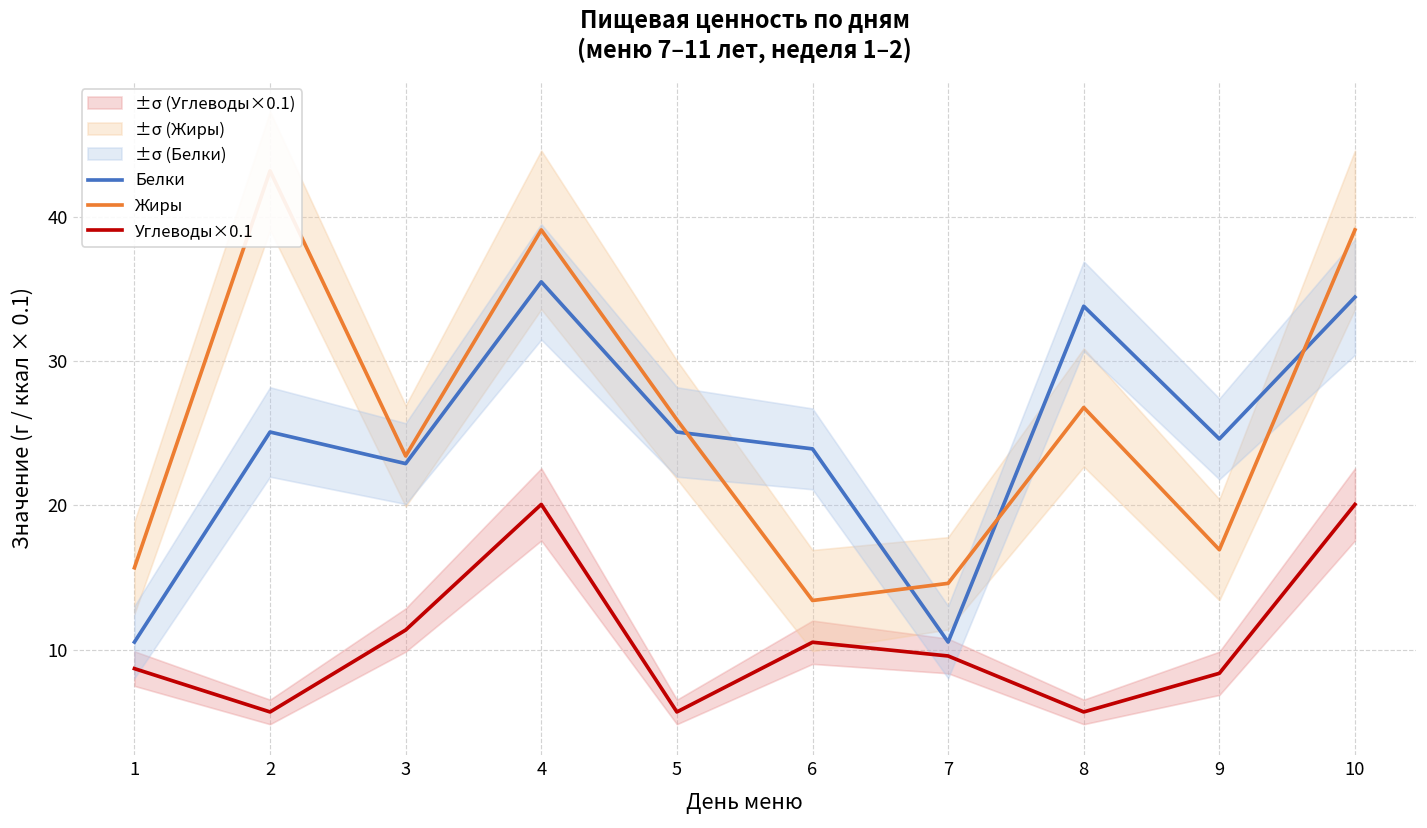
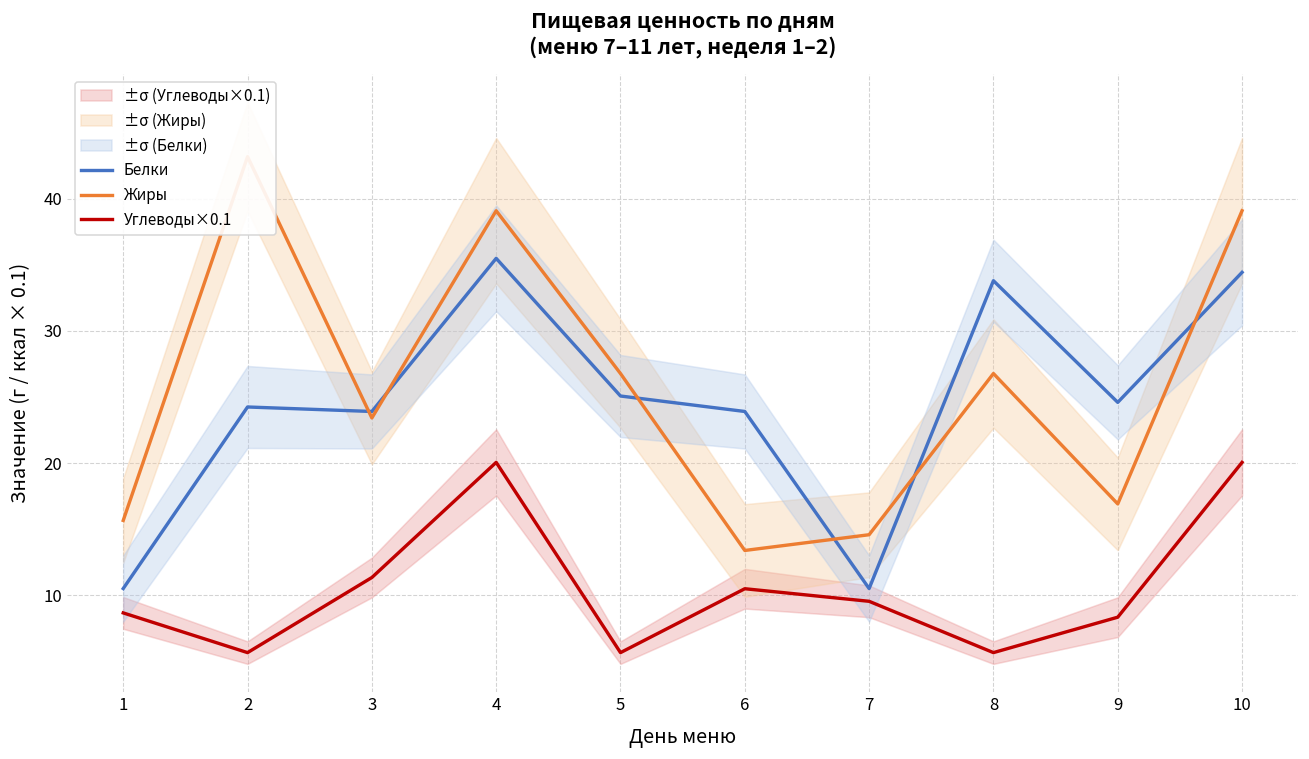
  {
    "Белки": {
      "1": 10.5,
-     "2": 25.1,
-     "3": 22.9,
+     "2": 24.3,
+     "3": 23.9,
      "4": 35.5,
      "5": 25.1,
      "6": 23.9,
      "7": 10.5,
      "8": 33.8,
      "9": 24.6,
      "10": 34.4
    },
    "Жиры": {
      "1": 15.7,
      "3": 23.4,
      "4": 39.1,
-     "5": 25.9,
+     "5": 26.8,
      "6": 13.4,
      "7": 14.6,
      "8": 26.8,
      "9": 16.9,
      "10": 39.1
    },
    "Углеводы×0.1": {
      "1": 8.7,
      "2": 5.7,
      "3": 11.4,
      "4": 20.1,
      "5": 5.7,
      "6": 10.5,
      "7": 9.6,
      "8": 5.7,
      "9": 8.4,
      "10": 20.1
    }
  }
